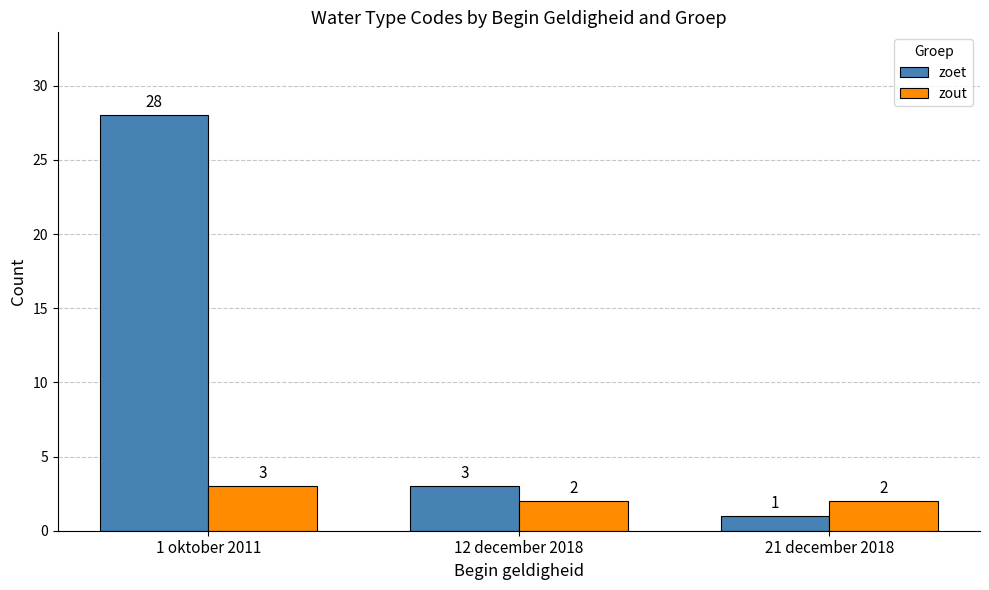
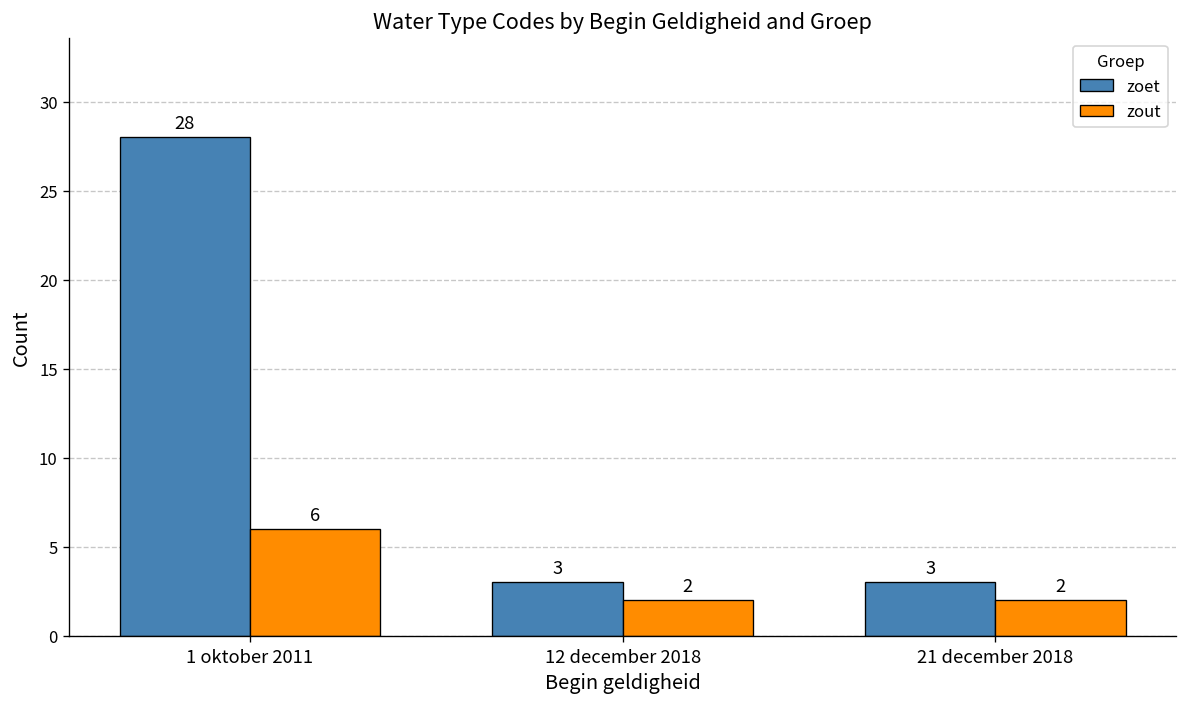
  {
    "zoet": {
      "1 oktober 2011": 28,
      "12 december 2018": 3,
-     "21 december 2018": 1
+     "21 december 2018": 3
    },
    "zout": {
-     "1 oktober 2011": 3,
+     "1 oktober 2011": 6,
      "12 december 2018": 2,
      "21 december 2018": 2
    }
  }
